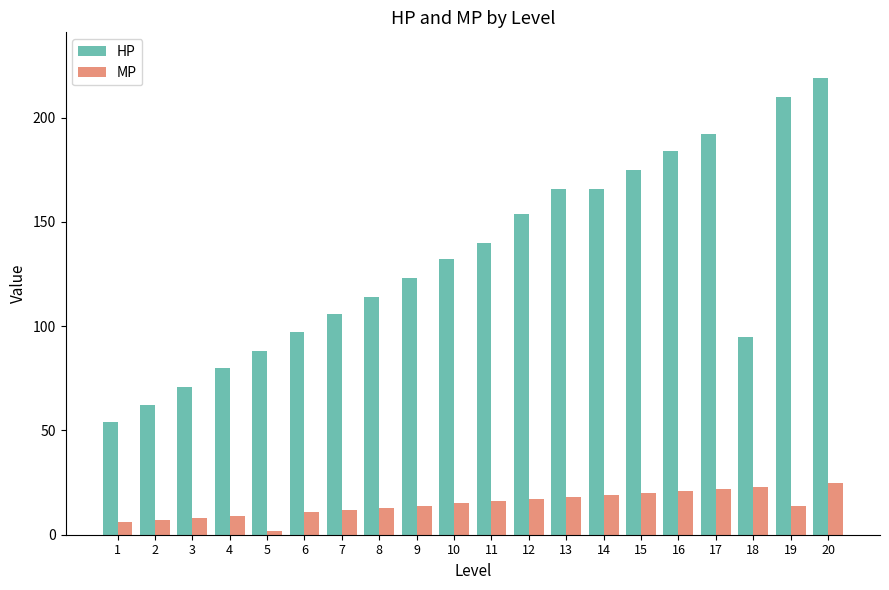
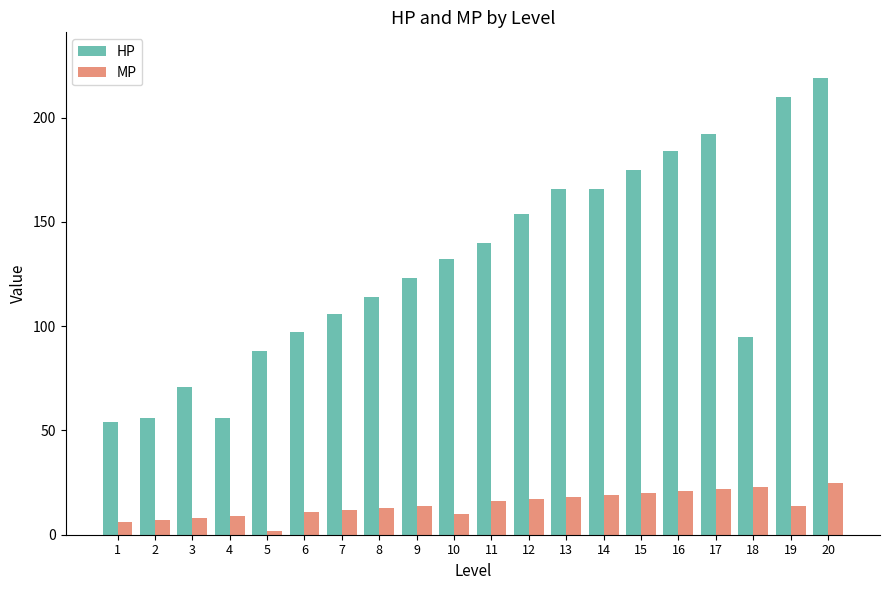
  {
    "HP": {
      "1": 54,
-     "2": 62,
+     "2": 56,
      "3": 71,
-     "4": 80,
+     "4": 56,
      "5": 88,
      "6": 97,
      "7": 106,
      "8": 114,
      "9": 123,
      "10": 132,
      "11": 140,
      "12": 154,
      "13": 166,
      "14": 166,
      "15": 175,
      "16": 184,
      "17": 192,
      "18": 95,
      "19": 210,
      "20": 219
    },
    "MP": {
      "1": 6,
      "2": 7,
      "3": 8,
      "4": 9,
      "5": 2,
      "6": 11,
      "7": 12,
      "8": 13,
      "9": 14,
-     "10": 15,
+     "10": 10,
      "11": 16,
      "12": 17,
      "13": 18,
      "14": 19,
      "15": 20,
      "16": 21,
      "17": 22,
      "18": 23,
      "19": 14,
      "20": 25
    }
  }
